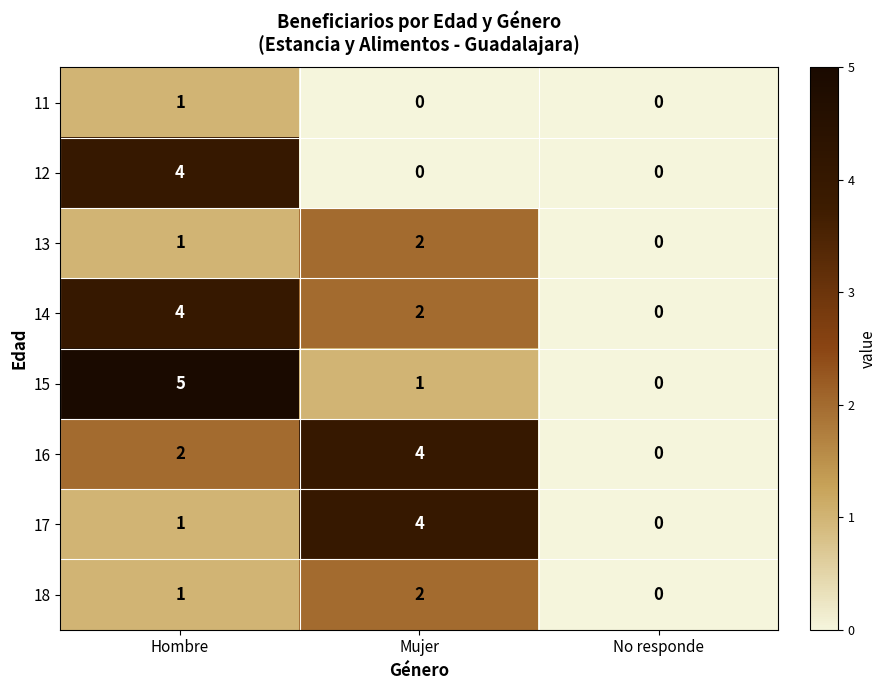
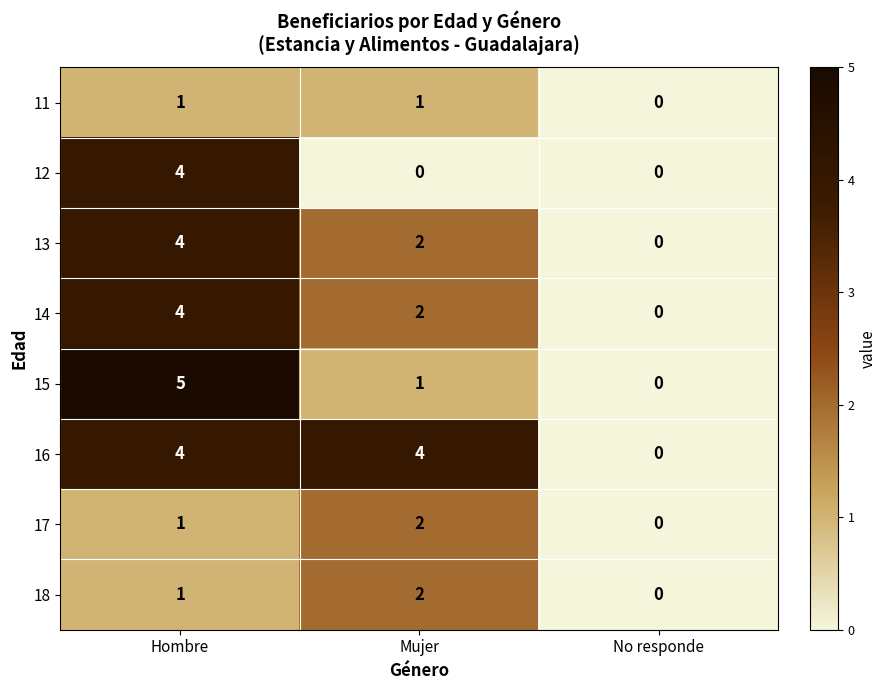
  {
    "11": {
      "Hombre": 1,
-     "Mujer": 0,
+     "Mujer": 1,
      "No responde": 0
    },
    "12": {
      "Hombre": 4,
      "Mujer": 0,
      "No responde": 0
    },
    "13": {
-     "Hombre": 1,
+     "Hombre": 4,
      "Mujer": 2,
      "No responde": 0
    },
    "14": {
      "Hombre": 4,
      "Mujer": 2,
      "No responde": 0
    },
    "15": {
      "Hombre": 5,
      "Mujer": 1,
      "No responde": 0
    },
    "16": {
-     "Hombre": 2,
+     "Hombre": 4,
      "Mujer": 4,
      "No responde": 0
    },
    "17": {
      "Hombre": 1,
-     "Mujer": 4,
+     "Mujer": 2,
      "No responde": 0
    },
    "18": {
      "Hombre": 1,
      "Mujer": 2,
      "No responde": 0
    }
  }
